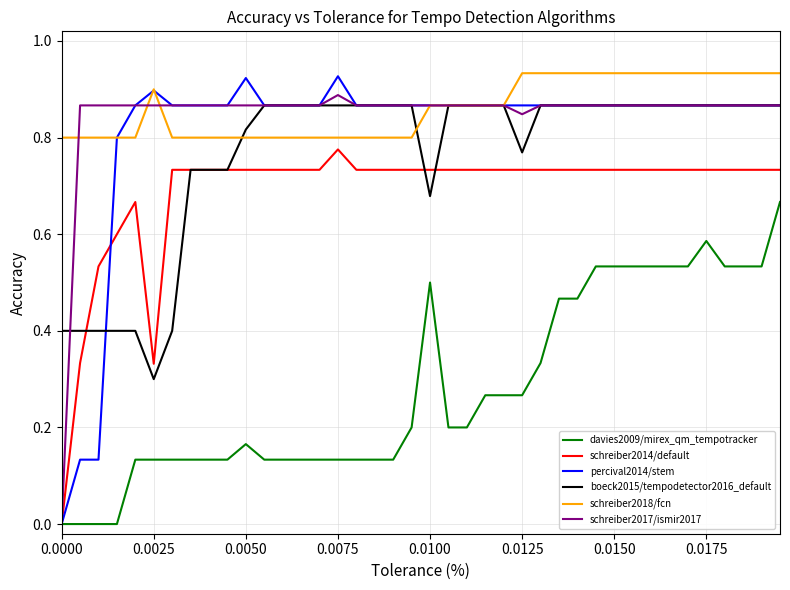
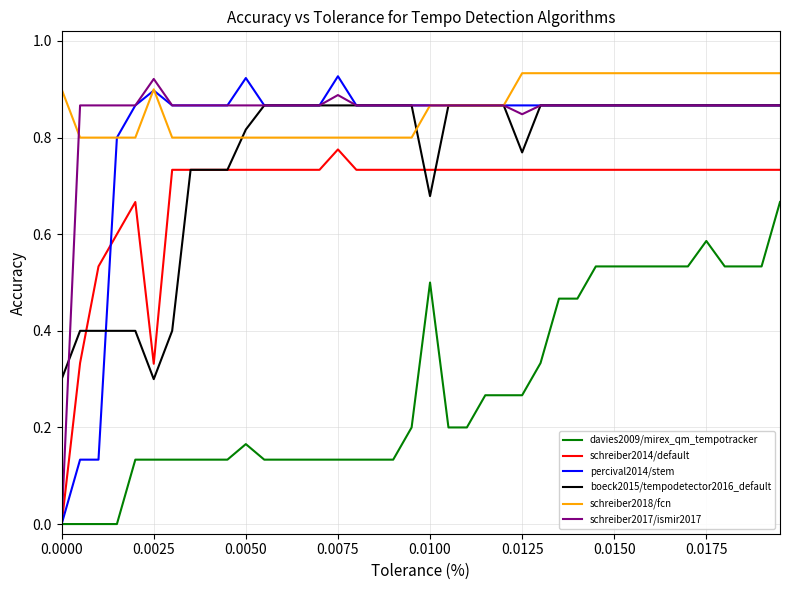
  {
    "davies2009/mirex_qm_tempotracker": {
      "0.0025": 0.13,
      "0.0050": 0.17,
      "0.0075": 0.13,
      "0.0100": 0.50,
      "0.0125": 0.27,
      "0.0150": 0.53,
      "0.0175": 0.59
    },
    "schreiber2014/default": {
      "0.0025": 0.33,
      "0.0050": 0.73,
      "0.0075": 0.78,
      "0.0100": 0.73,
      "0.0125": 0.73,
      "0.0150": 0.73,
      "0.0175": 0.73
    },
    "percival2014/stem": {
      "0.0050": 0.92,
      "0.0075": 0.93,
      "0.0125": 0.87
    },
    "boeck2015/tempodetector2016_default": {
-     "0.0000": 0.4,
+     "0.0000": 0.3,
      "0.0025": 0.3,
      "0.0050": 0.82,
      "0.0075": 0.87,
      "0.0100": 0.68,
      "0.0125": 0.77
    },
    "schreiber2018/fcn": {
-     "0.0000": 0.8,
+     "0.0000": 0.9,
      "0.0050": 0.8,
      "0.0075": 0.8,
      "0.0125": 0.93,
      "0.0150": 0.93,
      "0.0175": 0.93
    },
    "schreiber2017/ismir2017": {
-     "0.0025": 0.87,
+     "0.0025": 0.92,
      "0.0050": 0.87,
      "0.0075": 0.89,
      "0.0125": 0.85
    }
  }
